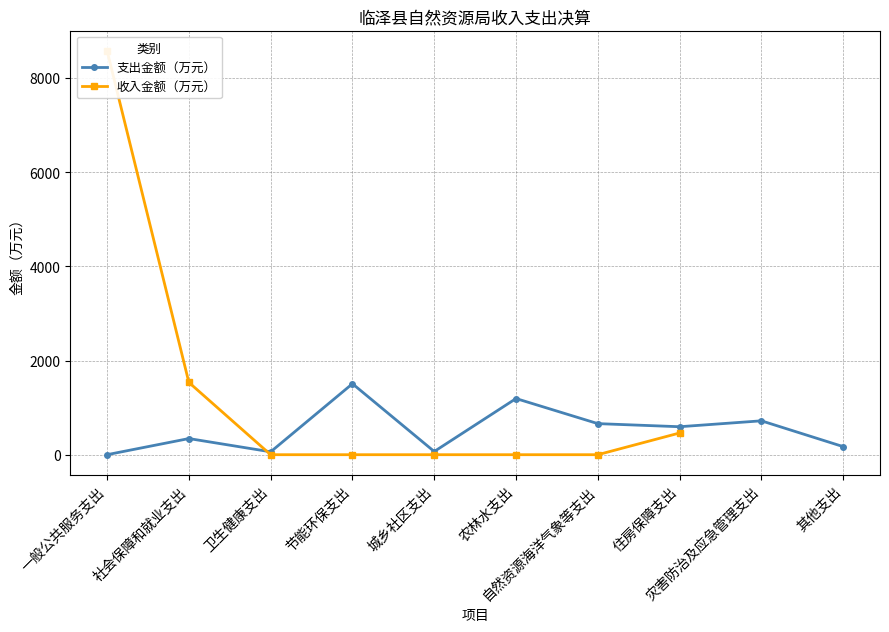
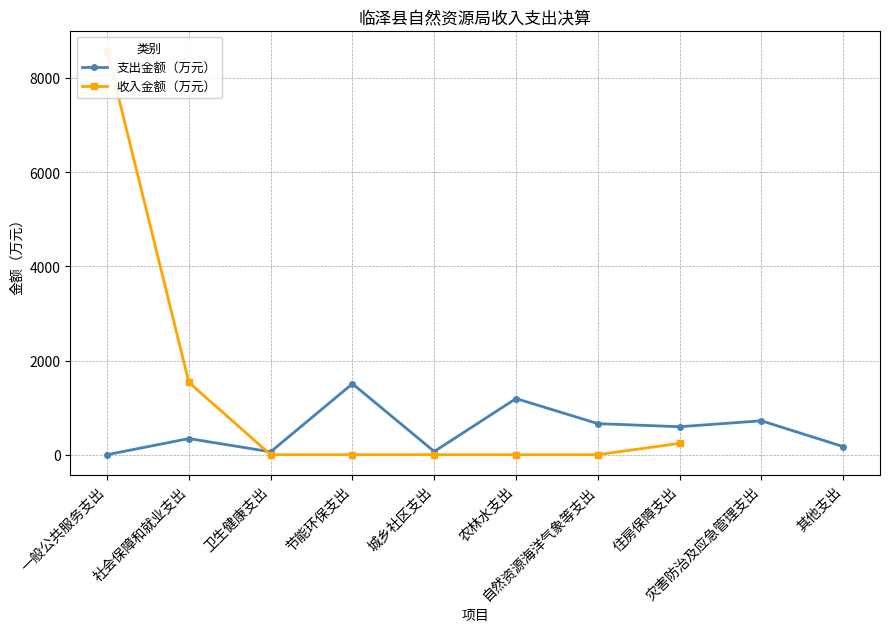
  {
    "支出金额（万元）": {
      "一般公共服务支出": 0,
      "社会保障和就业支出": 300,
      "卫生健康支出": 100,
      "节能环保支出": 1500,
      "城乡社区支出": 100,
      "农林水支出": 1200,
      "自然资源海洋气象等支出": 700,
      "住房保障支出": 600,
      "灾害防治及应急管理支出": 700,
      "其他支出": 200
    },
    "收入金额（万元）": {
      "社会保障和就业支出": 1500,
      "卫生健康支出": 0,
      "节能环保支出": 0,
      "城乡社区支出": 0,
      "农林水支出": 0,
      "自然资源海洋气象等支出": 0,
-     "住房保障支出": 500
+     "住房保障支出": 200
    }
  }
